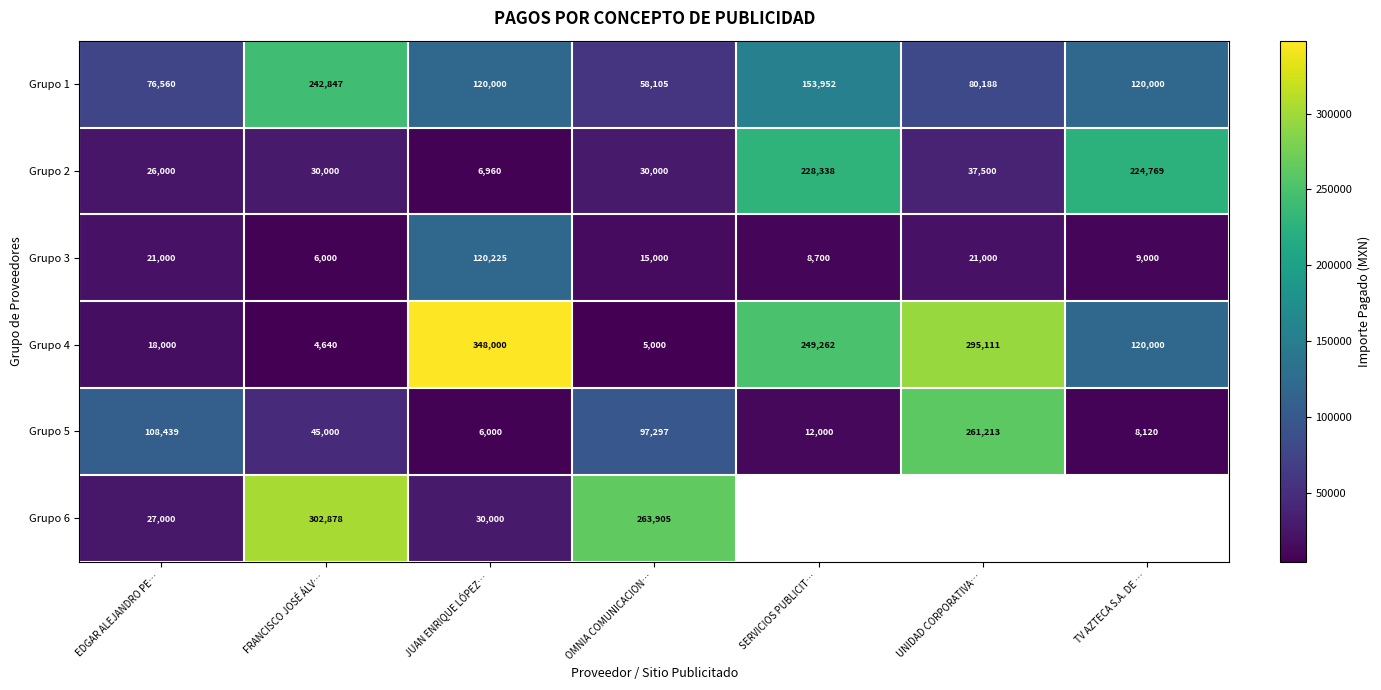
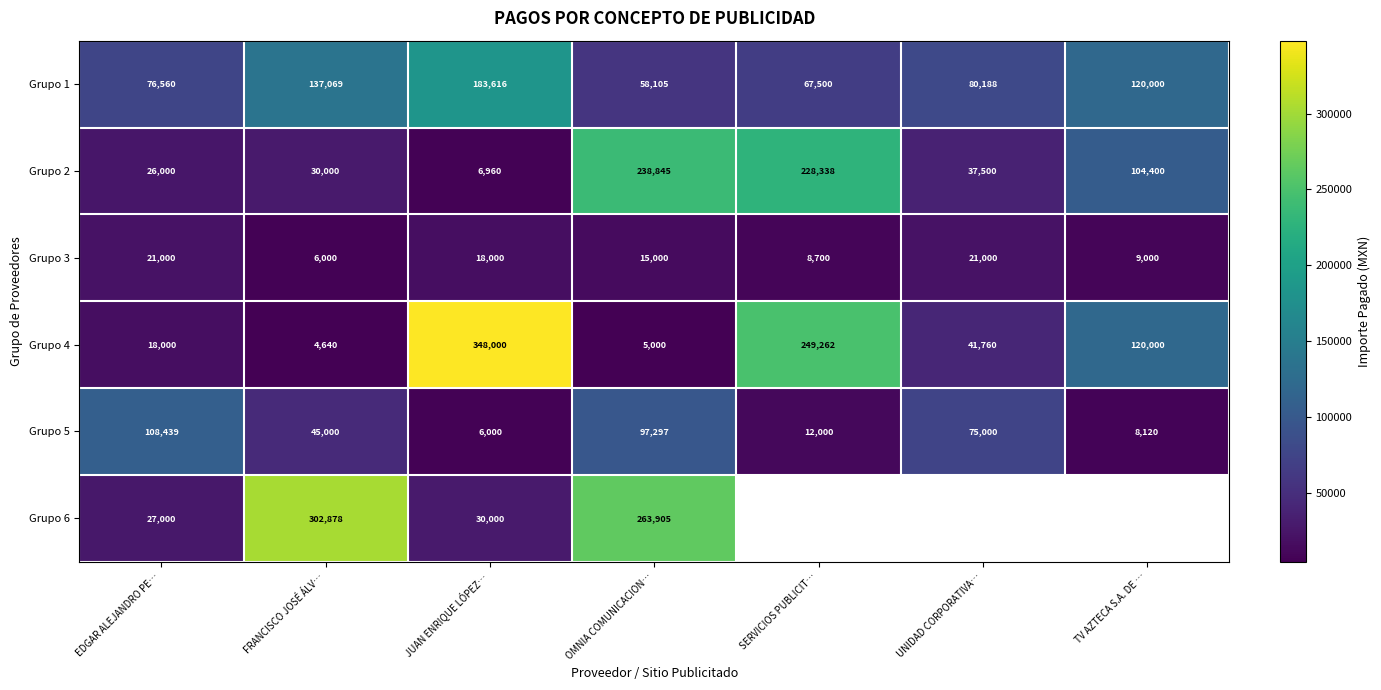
  {
    "Grupo 1": {
      "EDGAR ALEJANDRO PE…": "76,560",
-     "FRANCISCO JOSÉ ÁLV…": "242,847",
-     "JUAN ENRIQUE LÓPEZ…": "120,000",
+     "FRANCISCO JOSÉ ÁLV…": "137,069",
+     "JUAN ENRIQUE LÓPEZ…": "183,616",
      "OMNIA COMUNICACION…": "58,105",
-     "SERVICIOS PUBLICIT…": "153,952",
+     "SERVICIOS PUBLICIT…": "67,500",
      "UNIDAD CORPORATIVA…": "80,188",
      "TV AZTECA S.A. DE …": "120,000"
    },
    "Grupo 2": {
      "EDGAR ALEJANDRO PE…": "26,000",
      "FRANCISCO JOSÉ ÁLV…": "30,000",
      "JUAN ENRIQUE LÓPEZ…": "6,960",
-     "OMNIA COMUNICACION…": "30,000",
+     "OMNIA COMUNICACION…": "238,845",
      "SERVICIOS PUBLICIT…": "228,338",
      "UNIDAD CORPORATIVA…": "37,500",
-     "TV AZTECA S.A. DE …": "224,769"
+     "TV AZTECA S.A. DE …": "104,400"
    },
    "Grupo 3": {
      "EDGAR ALEJANDRO PE…": "21,000",
      "FRANCISCO JOSÉ ÁLV…": "6,000",
-     "JUAN ENRIQUE LÓPEZ…": "120,225",
+     "JUAN ENRIQUE LÓPEZ…": "18,000",
      "OMNIA COMUNICACION…": "15,000",
      "SERVICIOS PUBLICIT…": "8,700",
      "UNIDAD CORPORATIVA…": "21,000",
      "TV AZTECA S.A. DE …": "9,000"
    },
    "Grupo 4": {
      "EDGAR ALEJANDRO PE…": "18,000",
      "FRANCISCO JOSÉ ÁLV…": "4,640",
      "JUAN ENRIQUE LÓPEZ…": "348,000",
      "OMNIA COMUNICACION…": "5,000",
      "SERVICIOS PUBLICIT…": "249,262",
-     "UNIDAD CORPORATIVA…": "295,111",
+     "UNIDAD CORPORATIVA…": "41,760",
      "TV AZTECA S.A. DE …": "120,000"
    },
    "Grupo 5": {
      "EDGAR ALEJANDRO PE…": "108,439",
      "FRANCISCO JOSÉ ÁLV…": "45,000",
      "JUAN ENRIQUE LÓPEZ…": "6,000",
      "OMNIA COMUNICACION…": "97,297",
      "SERVICIOS PUBLICIT…": "12,000",
-     "UNIDAD CORPORATIVA…": "261,213",
+     "UNIDAD CORPORATIVA…": "75,000",
      "TV AZTECA S.A. DE …": "8,120"
    },
    "Grupo 6": {
      "EDGAR ALEJANDRO PE…": "27,000",
      "FRANCISCO JOSÉ ÁLV…": "302,878",
      "JUAN ENRIQUE LÓPEZ…": "30,000",
      "OMNIA COMUNICACION…": "263,905"
    }
  }
